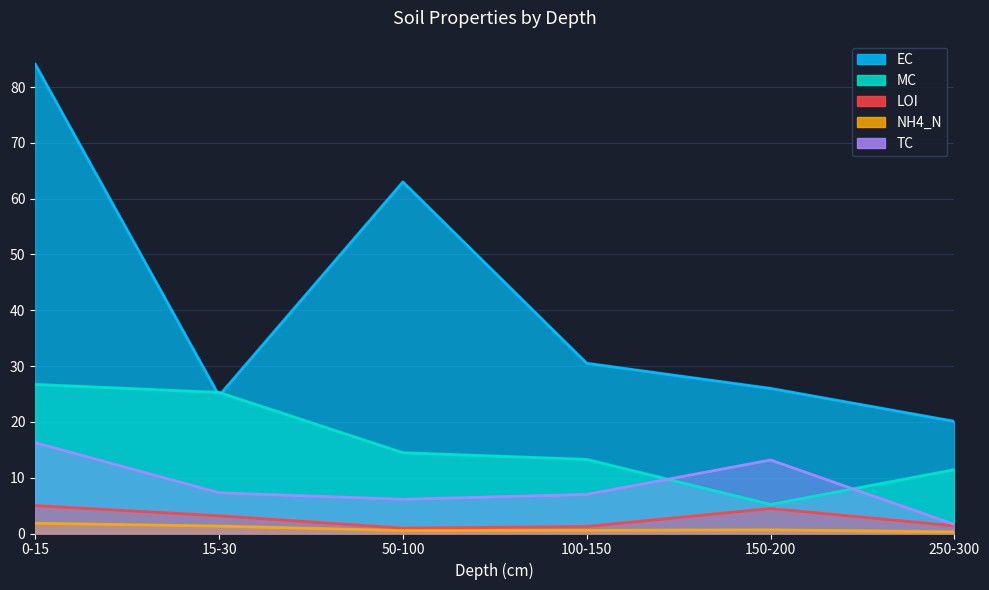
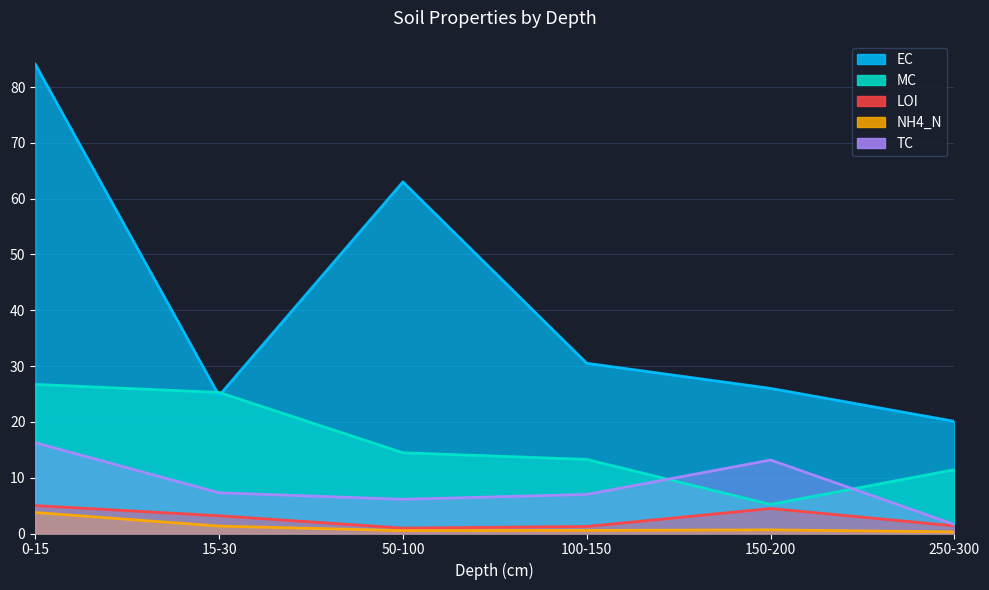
  {
    "EC": {
      "0-15": 84,
      "15-30": 25,
      "50-100": 63,
      "100-150": 31,
      "150-200": 26,
      "250-300": 20
    },
    "MC": {
      "0-15": 27,
      "15-30": 25,
      "50-100": 14,
      "100-150": 13,
      "150-200": 5,
      "250-300": 11
    },
    "LOI": {
      "0-15": 5,
      "15-30": 3,
      "100-150": 1,
      "150-200": 4
    },
    "NH4_N": {
-     "0-15": 2,
+     "0-15": 4,
      "15-30": 1,
      "100-150": 1,
      "150-200": 1,
      "250-300": 0
    },
    "TC": {
      "0-15": 16,
      "15-30": 7,
      "50-100": 6,
      "100-150": 7,
      "150-200": 13
    }
  }
